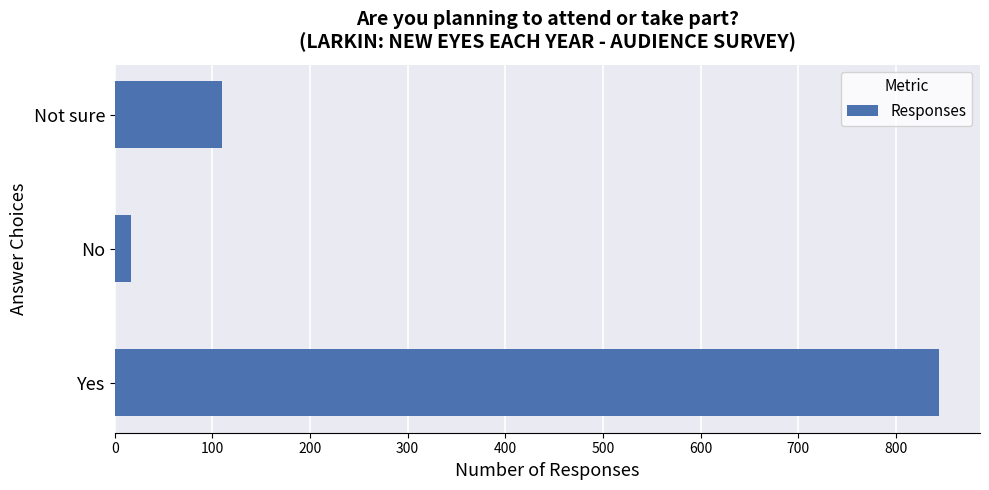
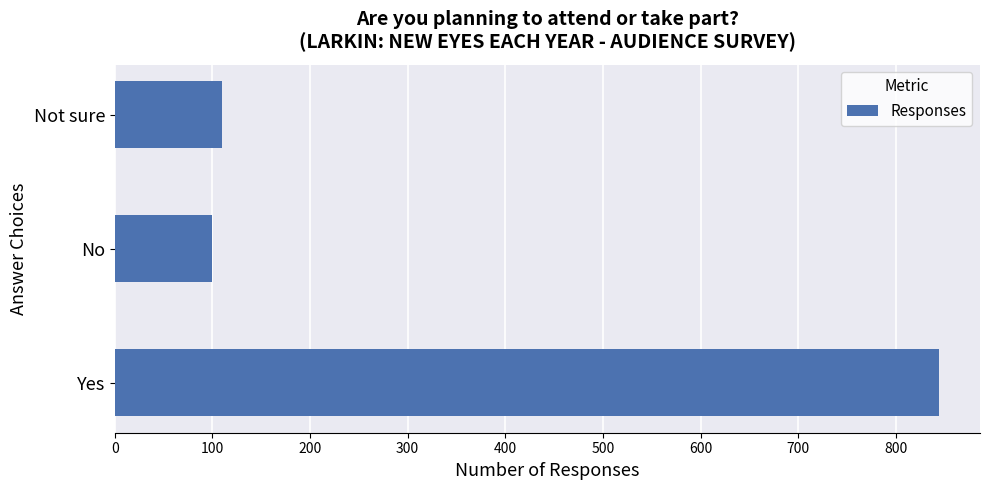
  {
    "Not sure": 110,
-   "No": 20,
+   "No": 100,
    "Yes": 840
  }
